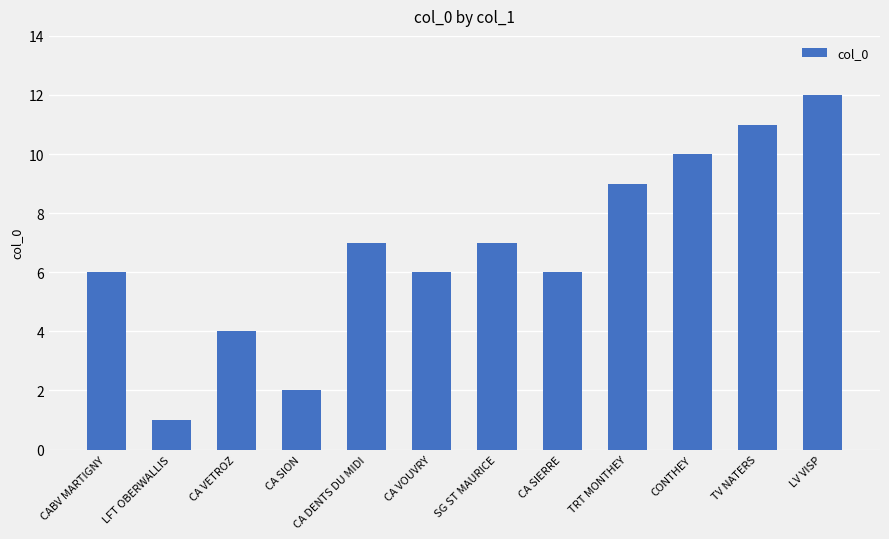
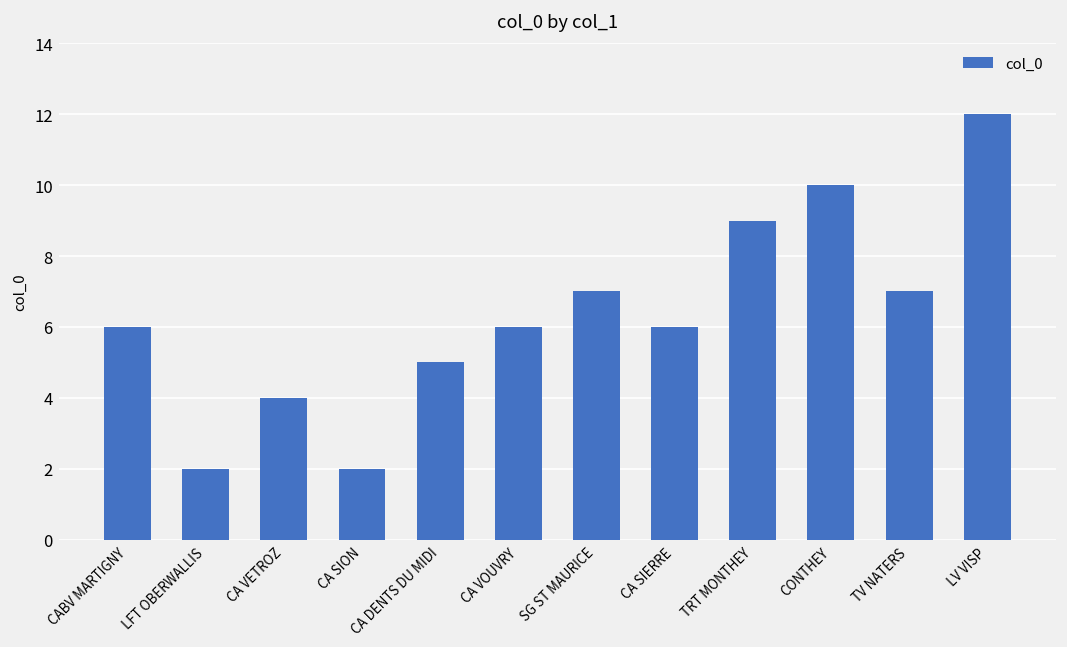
  {
    "CABV MARTIGNY": 6,
-   "LFT OBERWALLIS": 1,
+   "LFT OBERWALLIS": 2,
    "CA VETROZ": 4,
    "CA SION": 2,
-   "CA DENTS DU MIDI": 7,
+   "CA DENTS DU MIDI": 5,
    "CA VOUVRY": 6,
    "SG ST MAURICE": 7,
    "CA SIERRE": 6,
    "TRT MONTHEY": 9,
    "CONTHEY": 10,
-   "TV NATERS": 11,
+   "TV NATERS": 7,
    "LV VISP": 12
  }
